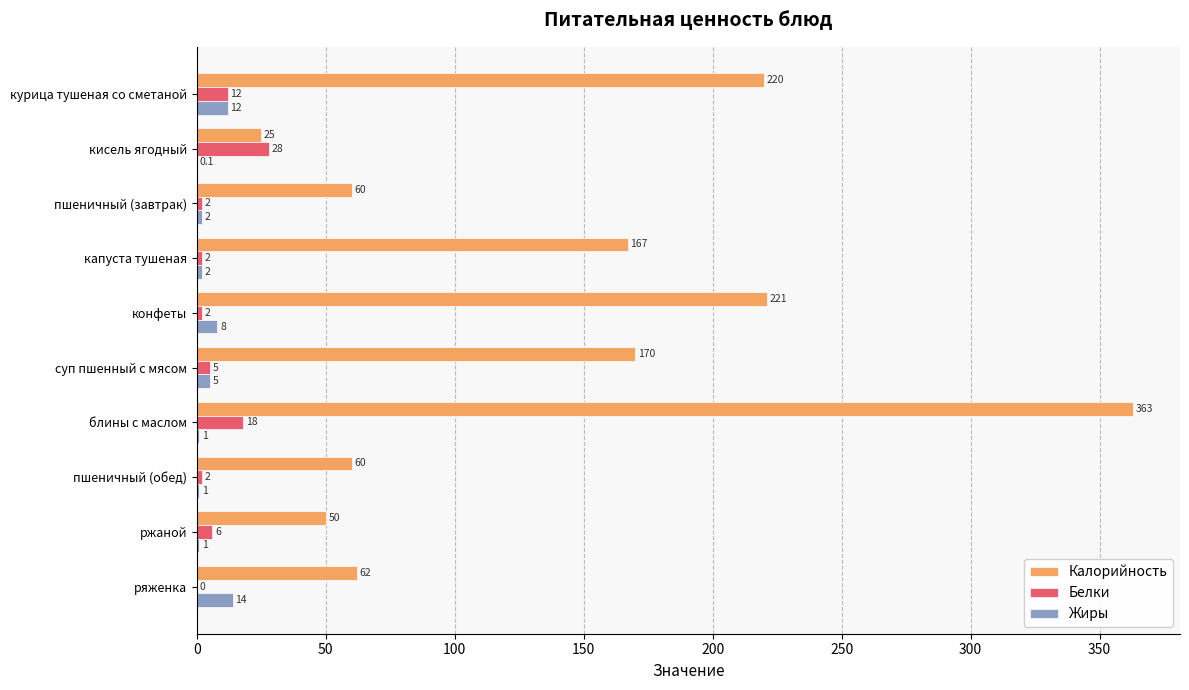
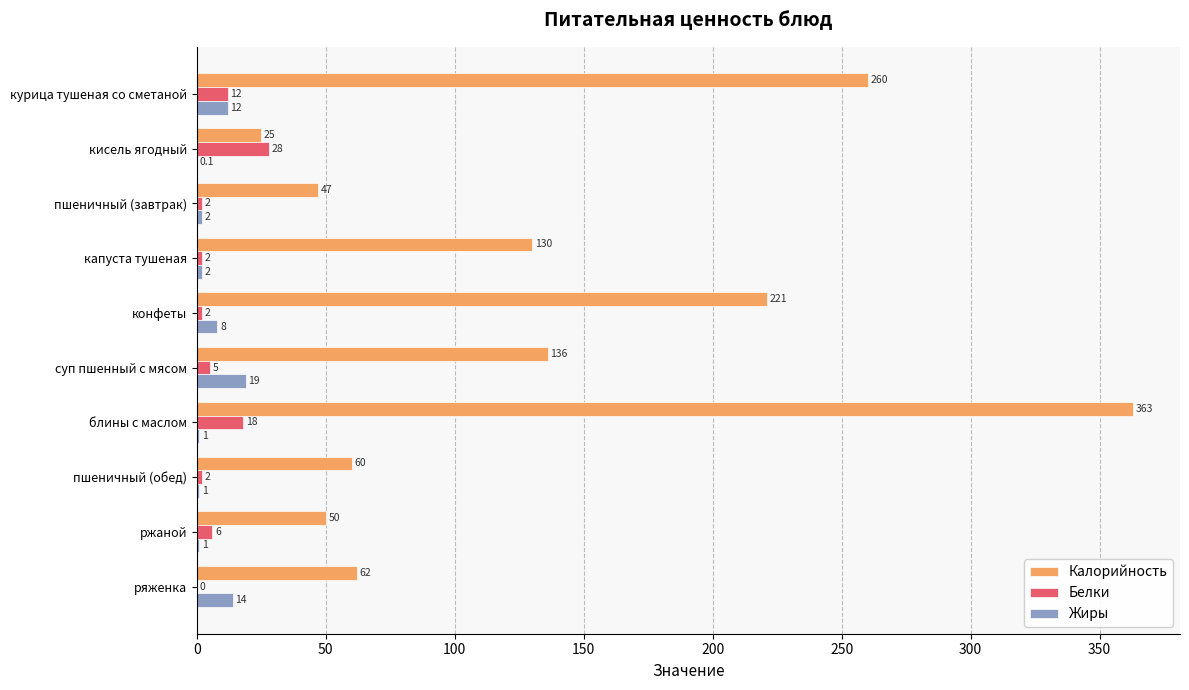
  {
    "Калорийность": {
-     "курица тушеная со сметаной": 220,
+     "курица тушеная со сметаной": 260,
      "кисель ягодный": 25,
-     "пшеничный (завтрак)": 60,
-     "капуста тушеная": 167,
+     "пшеничный (завтрак)": 47,
+     "капуста тушеная": 130,
      "конфеты": 221,
-     "суп пшенный с мясом": 170,
+     "суп пшенный с мясом": 136,
      "блины с маслом": 363,
      "пшеничный (обед)": 60,
      "ржаной": 50,
      "ряженка": 62
    },
    "Белки": {
      "курица тушеная со сметаной": 12,
      "кисель ягодный": 28,
      "пшеничный (завтрак)": 2,
      "капуста тушеная": 2,
      "конфеты": 2,
      "суп пшенный с мясом": 5,
      "блины с маслом": 18,
      "пшеничный (обед)": 2,
      "ржаной": 6,
      "ряженка": 0
    },
    "Жиры": {
      "курица тушеная со сметаной": 12,
      "кисель ягодный": 0.1,
      "пшеничный (завтрак)": 2,
      "капуста тушеная": 2,
      "конфеты": 8,
-     "суп пшенный с мясом": 5,
+     "суп пшенный с мясом": 19,
      "блины с маслом": 1,
      "пшеничный (обед)": 1,
      "ржаной": 1,
      "ряженка": 14
    }
  }
